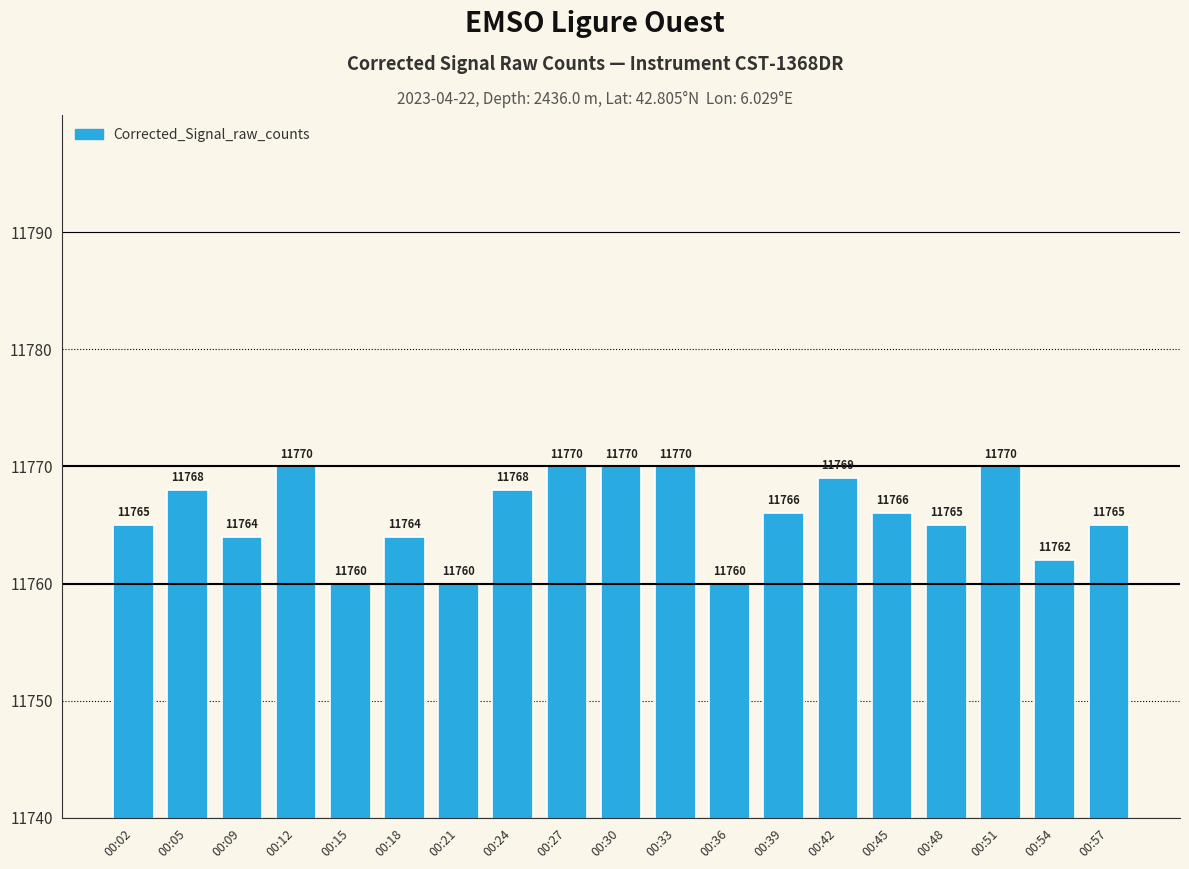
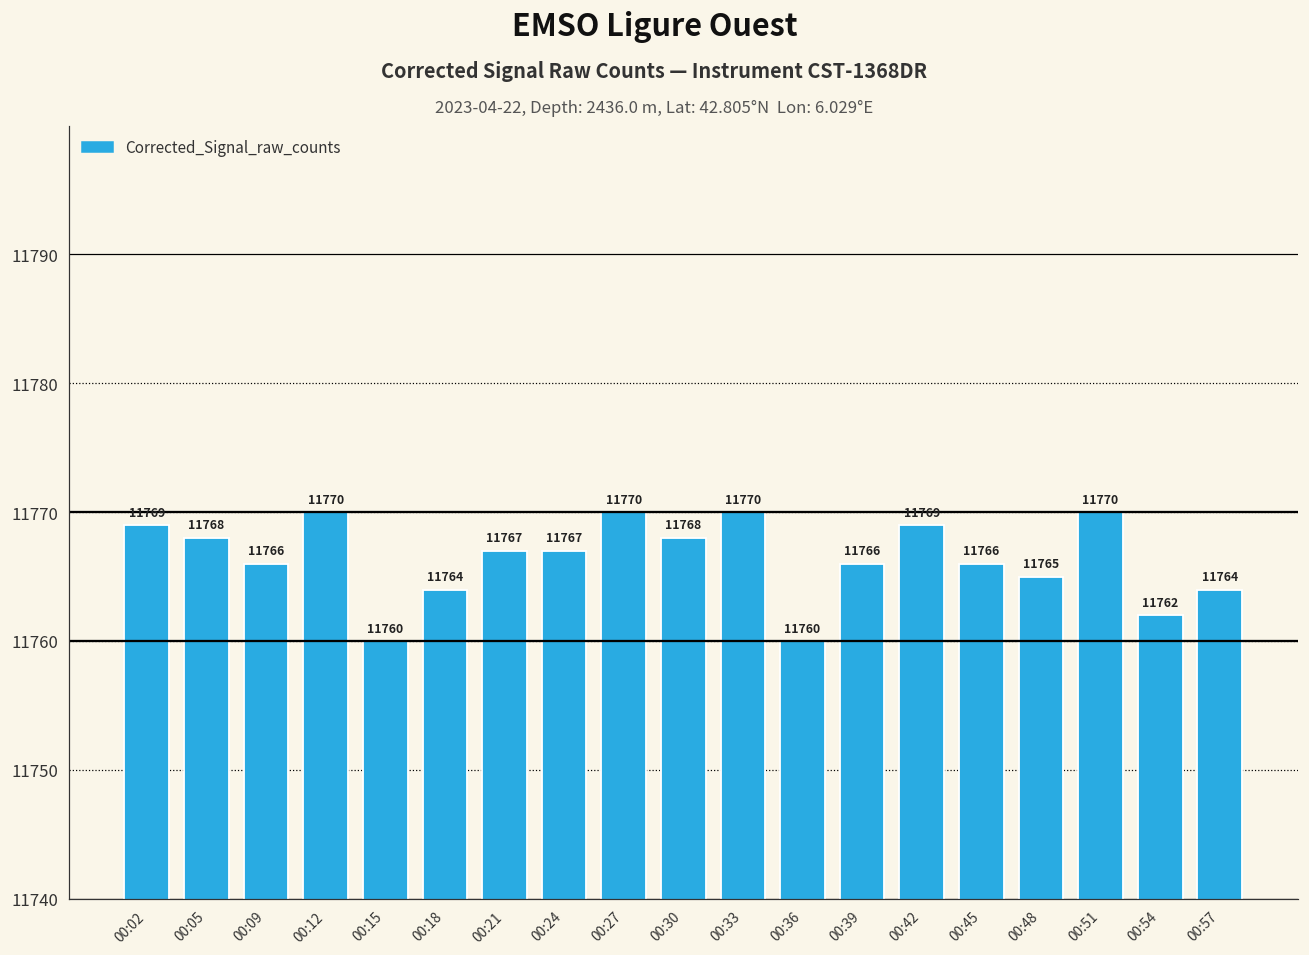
  {
-   "00:02": 11765,
+   "00:02": 11769,
    "00:05": 11768,
-   "00:09": 11764,
+   "00:09": 11766,
    "00:12": 11770,
    "00:15": 11760,
    "00:18": 11764,
-   "00:21": 11760,
-   "00:24": 11768,
+   "00:21": 11767,
+   "00:24": 11767,
    "00:27": 11770,
-   "00:30": 11770,
+   "00:30": 11768,
    "00:33": 11770,
    "00:36": 11760,
    "00:39": 11766,
    "00:42": 11769,
    "00:45": 11766,
    "00:48": 11765,
    "00:51": 11770,
    "00:54": 11762,
-   "00:57": 11765
+   "00:57": 11764
  }
